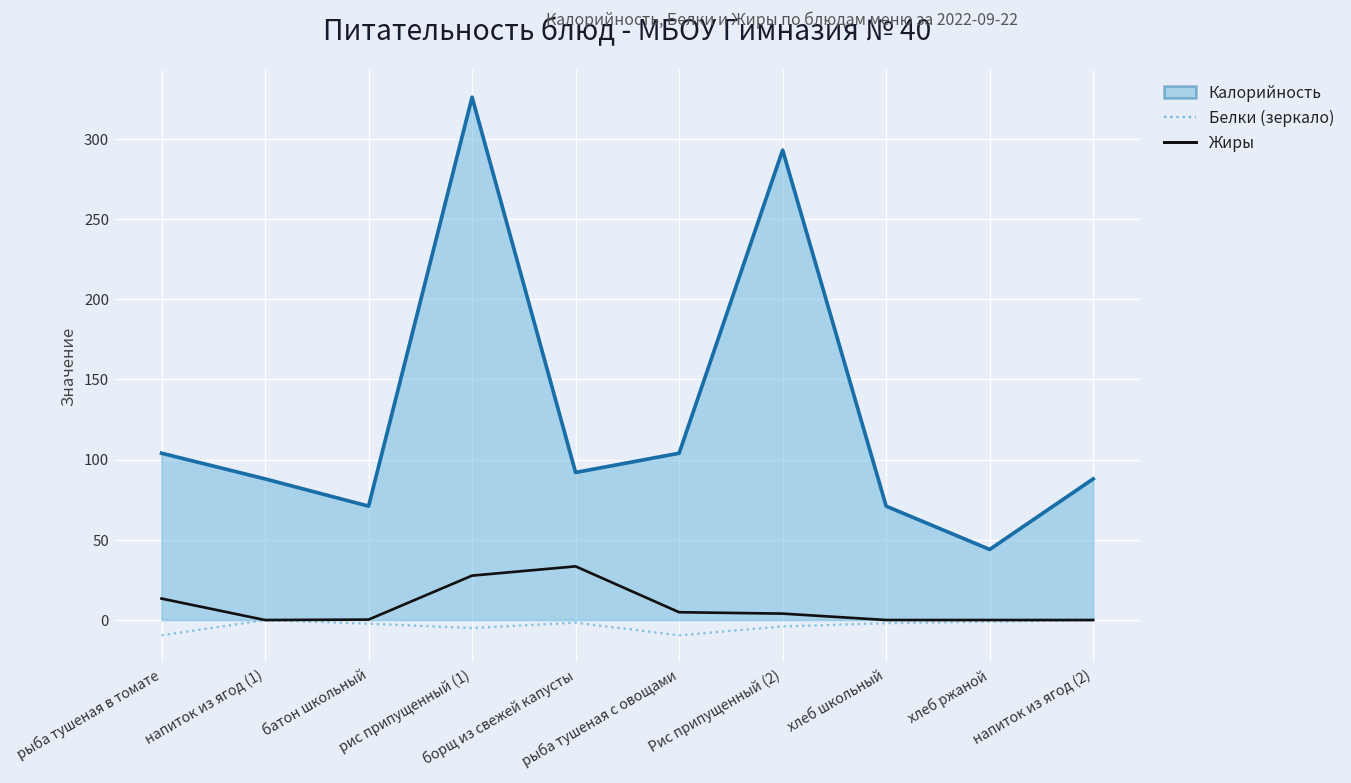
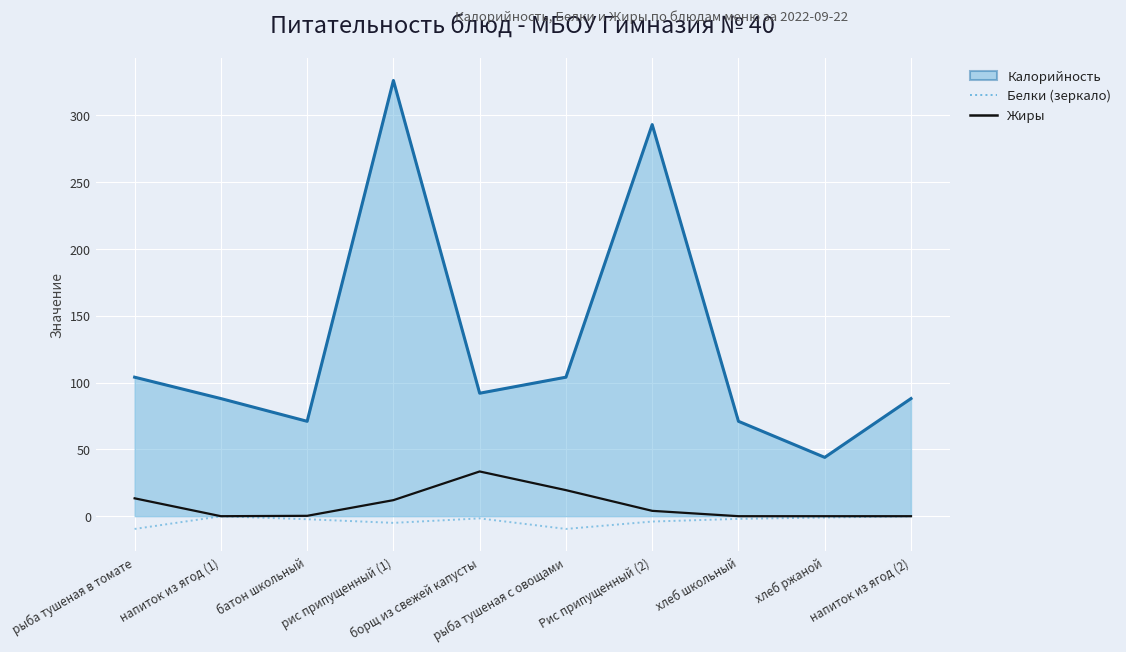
  {
    "Жиры": {
      "рыба тушеная в томате": 13,
      "батон школьный": 0,
-     "рис припущенный (1)": 28,
+     "рис припущенный (1)": 12,
      "борщ из свежей капусты": 33,
-     "рыба тушеная с овощами": 5,
+     "рыба тушеная с овощами": 19,
      "Рис припущенный (2)": 4,
      "хлеб школьный": 0
    }
  }
